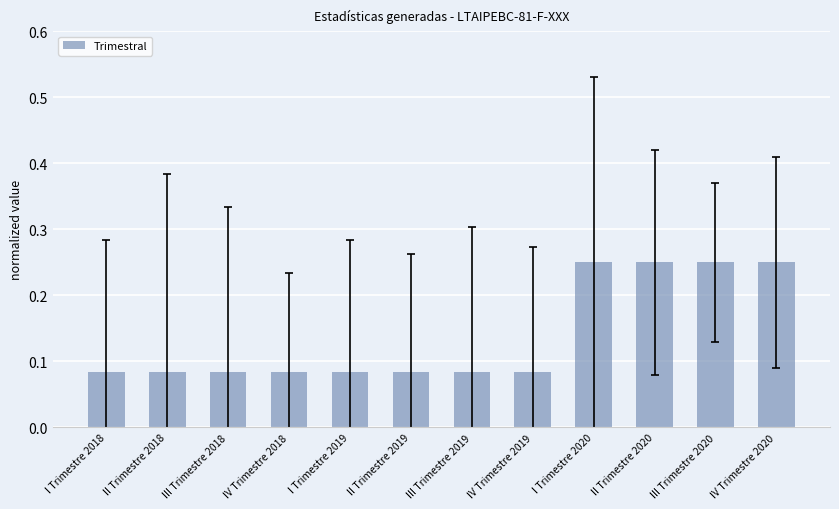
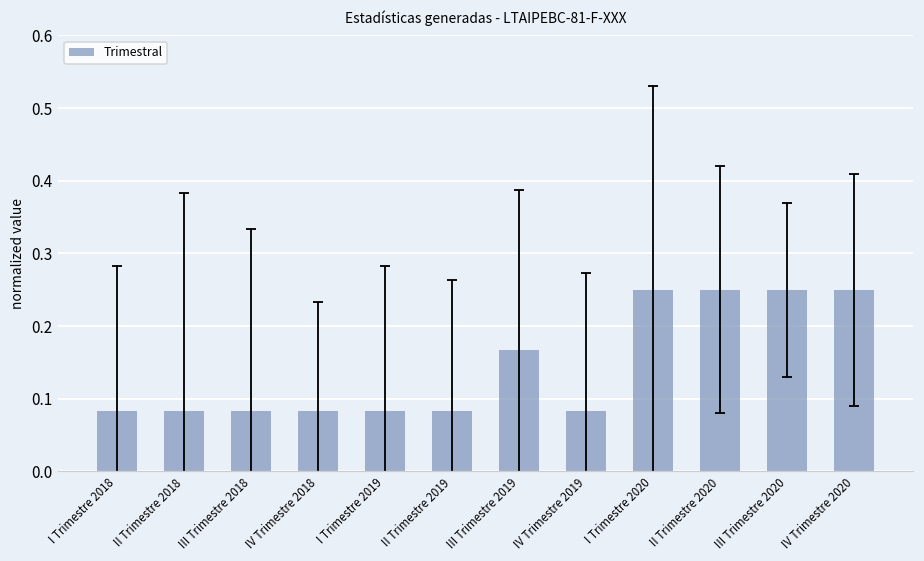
  {
    "Trimestral": {
      "I Trimestre 2018": 0.08,
      "II Trimestre 2018": 0.08,
      "III Trimestre 2018": 0.08,
      "IV Trimestre 2018": 0.08,
      "I Trimestre 2019": 0.08,
      "II Trimestre 2019": 0.08,
-     "III Trimestre 2019": 0.08,
+     "III Trimestre 2019": 0.17,
      "IV Trimestre 2019": 0.08,
      "I Trimestre 2020": 0.25,
      "II Trimestre 2020": 0.25,
      "III Trimestre 2020": 0.25,
      "IV Trimestre 2020": 0.25
    }
  }
